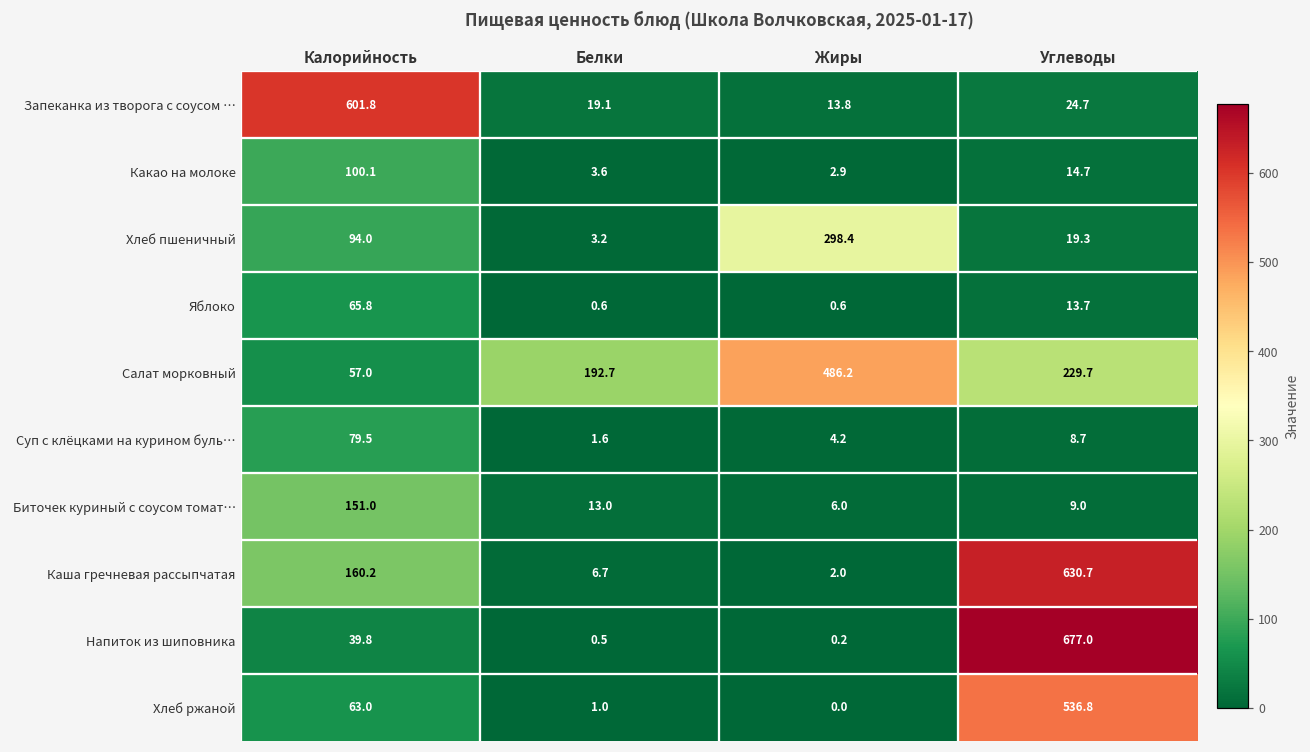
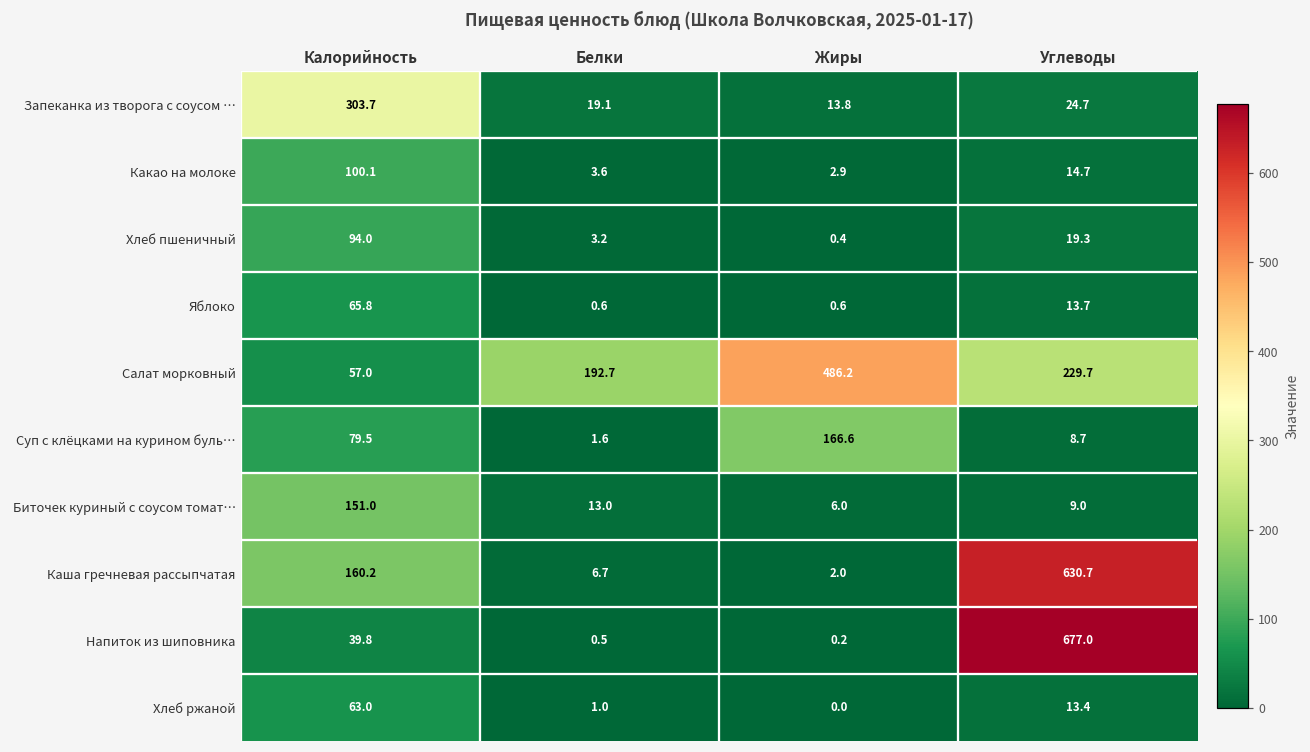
  {
    "Запеканка из творога с соусом …": {
-     "Калорийность": 601.8,
+     "Калорийность": 303.7,
      "Белки": 19.1,
      "Жиры": 13.8,
      "Углеводы": 24.7
    },
    "Какао на молоке": {
      "Калорийность": 100.1,
      "Белки": 3.6,
      "Жиры": 2.9,
      "Углеводы": 14.7
    },
    "Хлеб пшеничный": {
      "Калорийность": 94.0,
      "Белки": 3.2,
-     "Жиры": 298.4,
+     "Жиры": 0.4,
      "Углеводы": 19.3
    },
    "Яблоко": {
      "Калорийность": 65.8,
      "Белки": 0.6,
      "Жиры": 0.6,
      "Углеводы": 13.7
    },
    "Салат морковный": {
      "Калорийность": 57.0,
      "Белки": 192.7,
      "Жиры": 486.2,
      "Углеводы": 229.7
    },
    "Суп с клёцками на курином буль…": {
      "Калорийность": 79.5,
      "Белки": 1.6,
-     "Жиры": 4.2,
+     "Жиры": 166.6,
      "Углеводы": 8.7
    },
    "Биточек куриный с соусом томат…": {
      "Калорийность": 151.0,
      "Белки": 13.0,
      "Жиры": 6.0,
      "Углеводы": 9.0
    },
    "Каша гречневая рассыпчатая": {
      "Калорийность": 160.2,
      "Белки": 6.7,
      "Жиры": 2.0,
      "Углеводы": 630.7
    },
    "Напиток из шиповника": {
      "Калорийность": 39.8,
      "Белки": 0.5,
      "Жиры": 0.2,
      "Углеводы": 677.0
    },
    "Хлеб ржаной": {
      "Калорийность": 63.0,
      "Белки": 1.0,
      "Жиры": 0.0,
-     "Углеводы": 536.8
+     "Углеводы": 13.4
    }
  }
